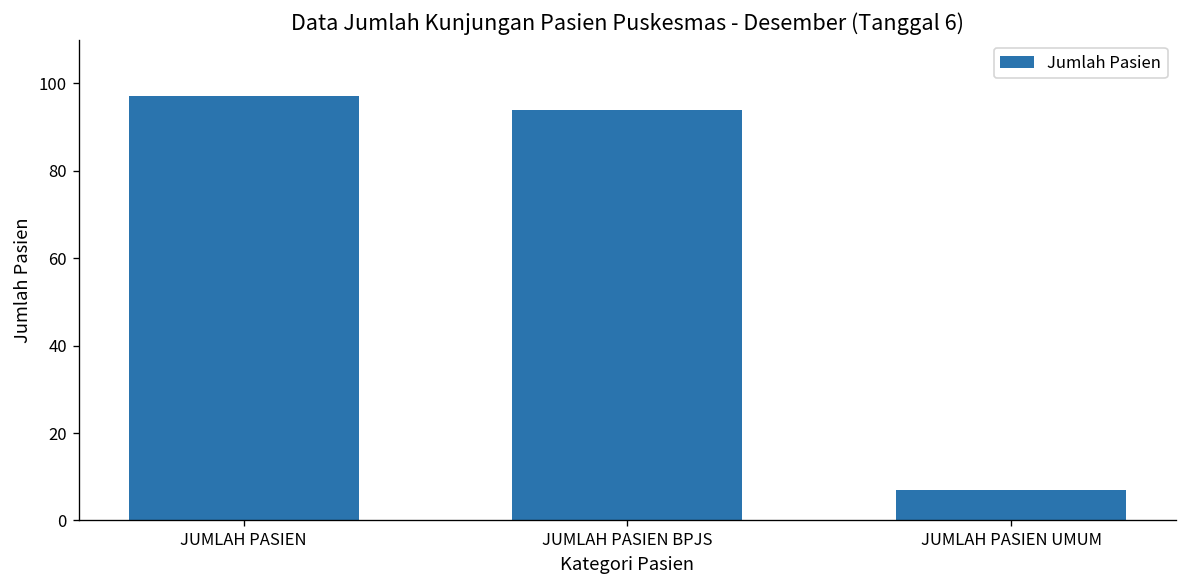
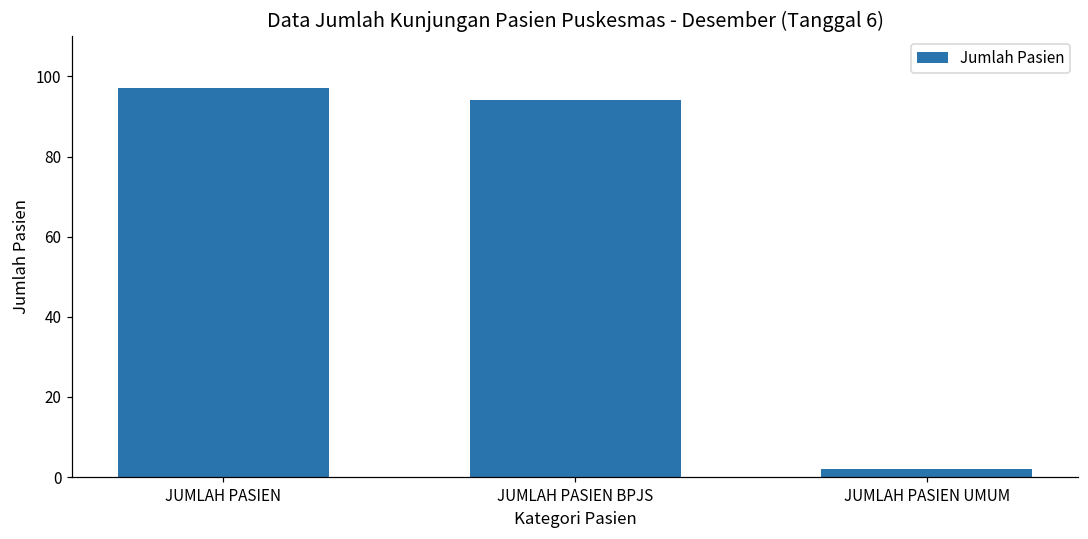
  {
    "JUMLAH PASIEN": 97,
    "JUMLAH PASIEN BPJS": 94,
-   "JUMLAH PASIEN UMUM": 7
+   "JUMLAH PASIEN UMUM": 2
  }
